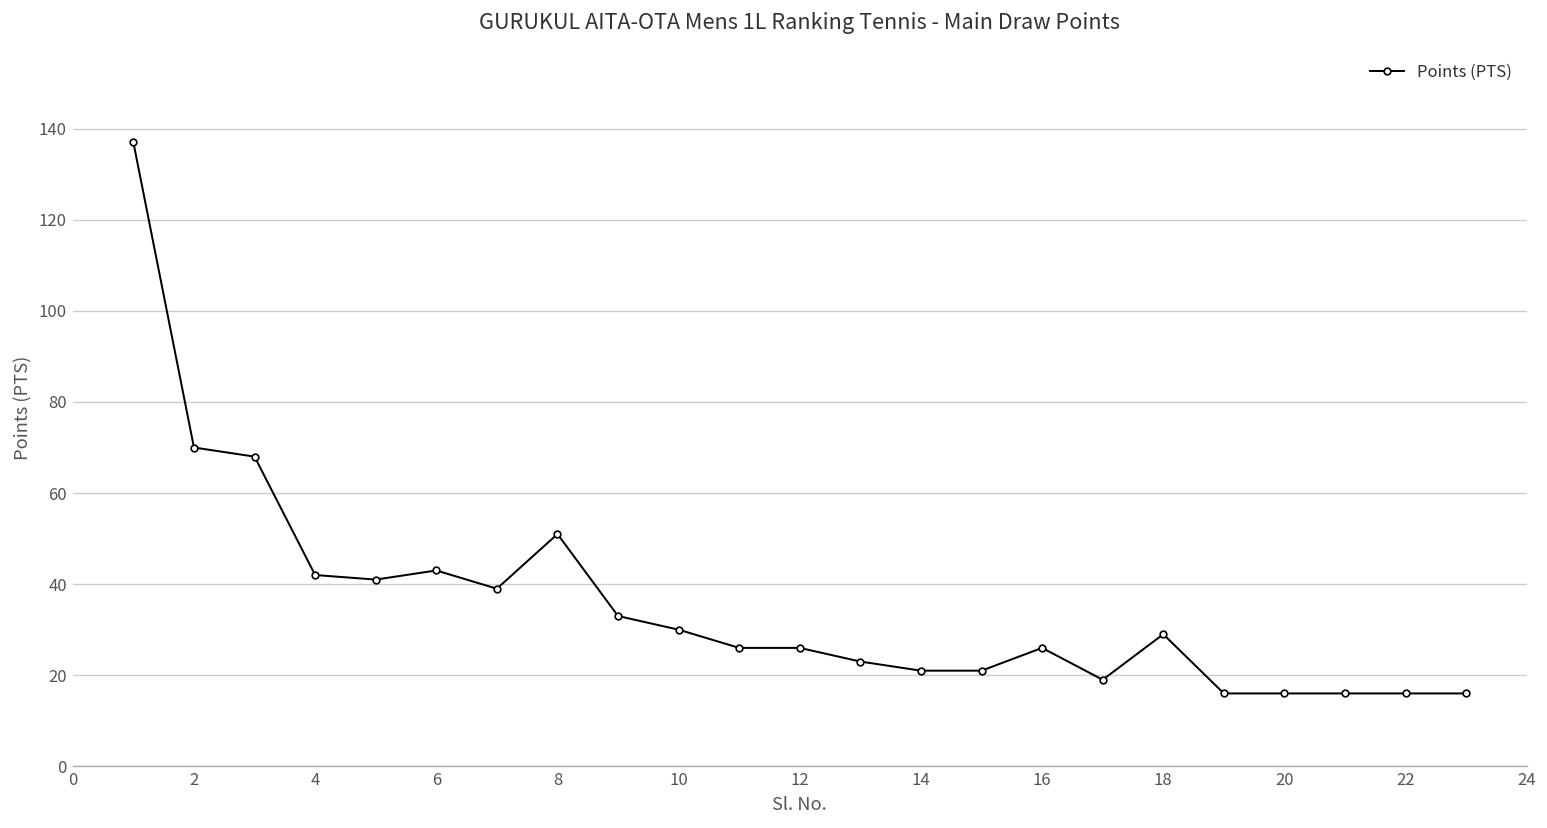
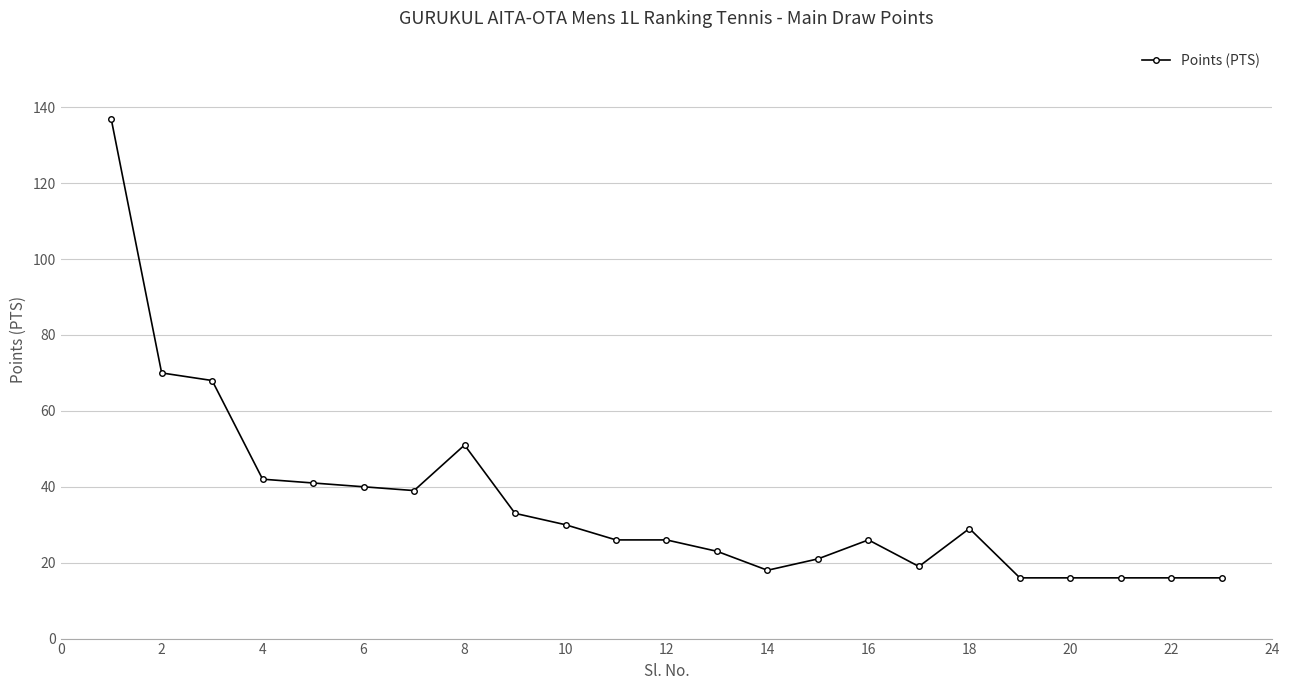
  {
    "2": 70,
    "4": 42,
-   "6": 43,
+   "6": 40,
    "8": 51,
    "10": 30,
    "12": 26,
-   "14": 21,
+   "14": 18,
    "16": 26,
    "18": 29,
    "20": 16,
    "22": 16
  }
